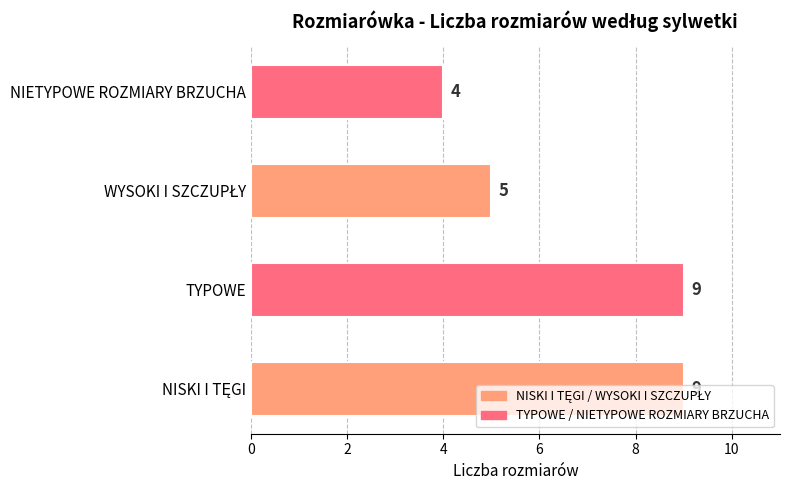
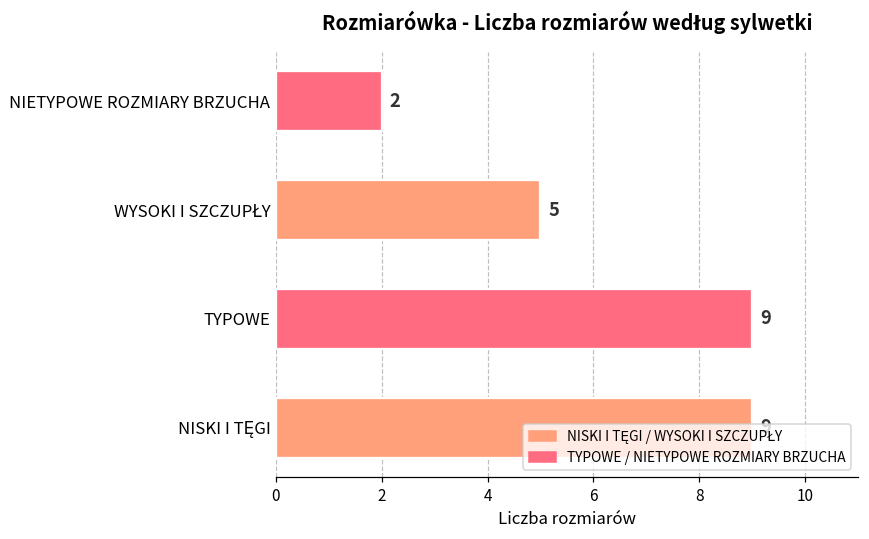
  {
-   "NIETYPOWE ROZMIARY BRZUCHA": 4,
+   "NIETYPOWE ROZMIARY BRZUCHA": 2,
    "WYSOKI I SZCZUPŁY": 5,
    "TYPOWE": 9
  }
